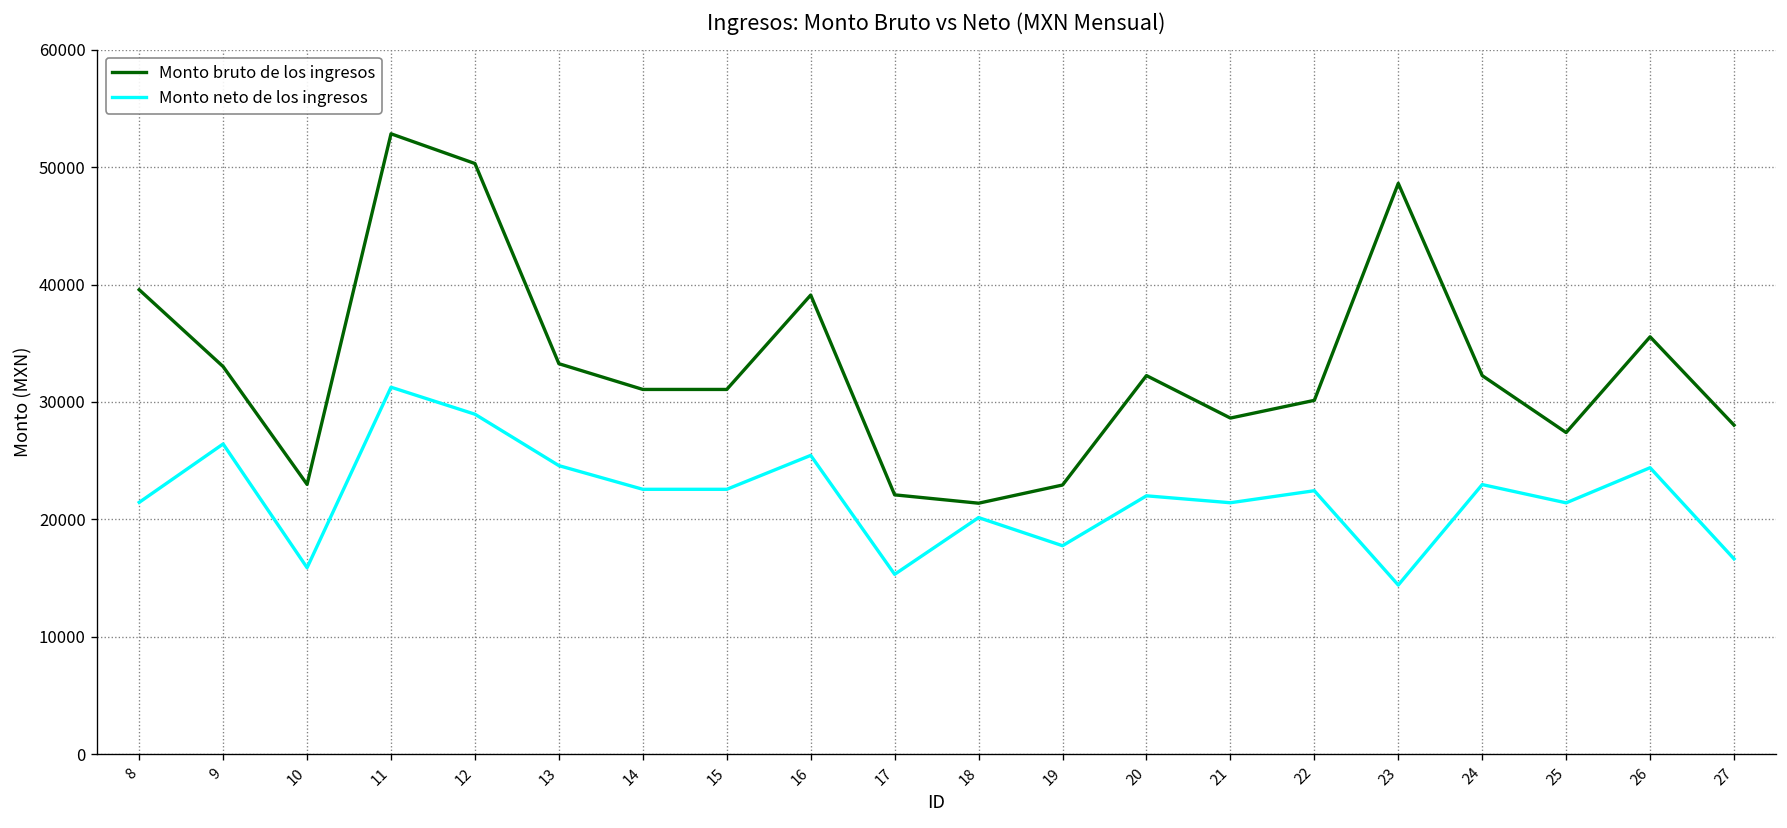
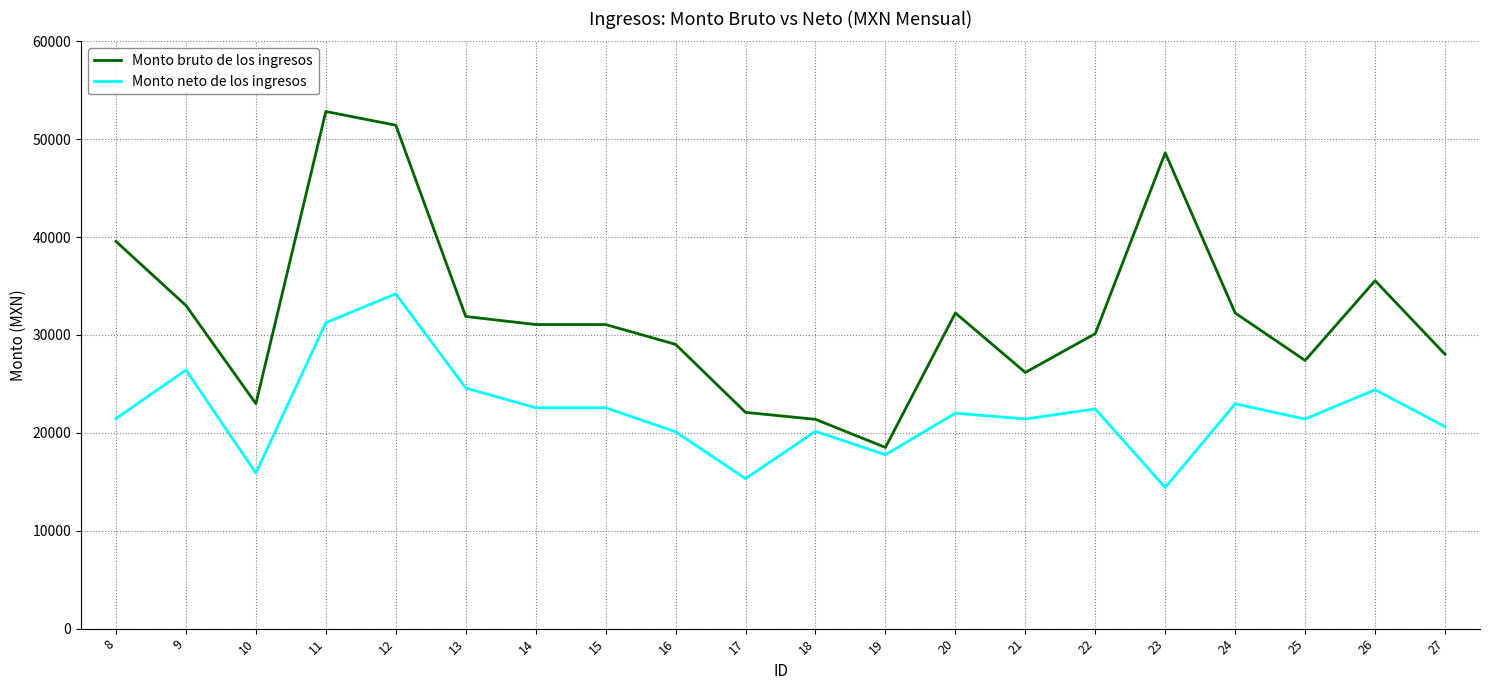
  {
    "Monto bruto de los ingresos": {
      "8": 40000,
      "9": 33000,
      "10": 23000,
      "11": 53000,
-     "12": 50000,
-     "13": 33000,
+     "12": 51000,
+     "13": 32000,
      "14": 31000,
      "15": 31000,
-     "16": 39000,
+     "16": 29000,
      "17": 22000,
      "18": 21000,
-     "19": 23000,
+     "19": 19000,
      "20": 32000,
-     "21": 29000,
+     "21": 26000,
      "22": 30000,
      "23": 49000,
      "24": 32000,
      "25": 27000,
      "26": 36000,
      "27": 28000
    },
    "Monto neto de los ingresos": {
      "8": 21000,
      "9": 26000,
      "10": 16000,
      "11": 31000,
-     "12": 29000,
+     "12": 34000,
      "13": 25000,
      "14": 23000,
      "15": 23000,
-     "16": 25000,
+     "16": 20000,
      "17": 15000,
      "18": 20000,
      "19": 18000,
      "20": 22000,
      "21": 21000,
      "22": 22000,
      "23": 14000,
      "24": 23000,
      "25": 21000,
      "26": 24000,
-     "27": 17000
+     "27": 21000
    }
  }
